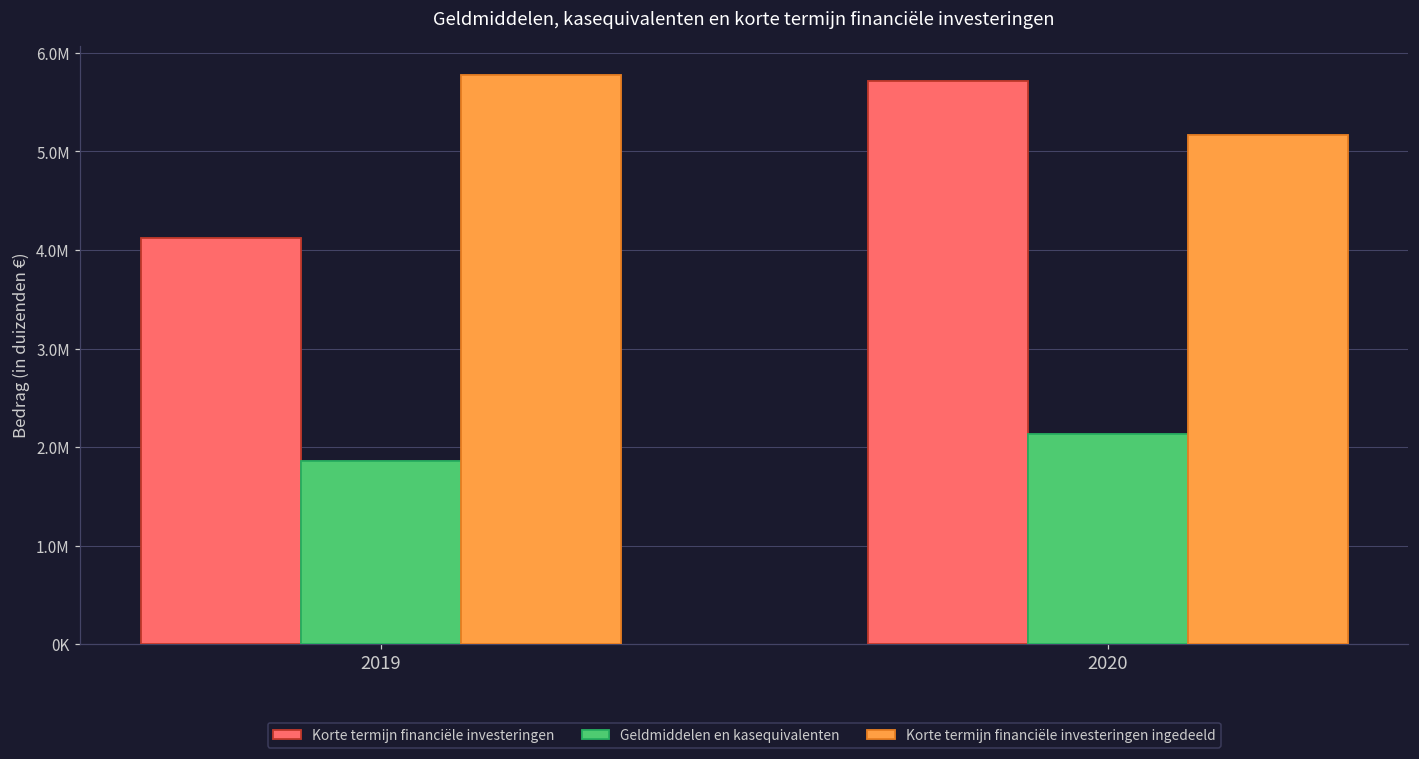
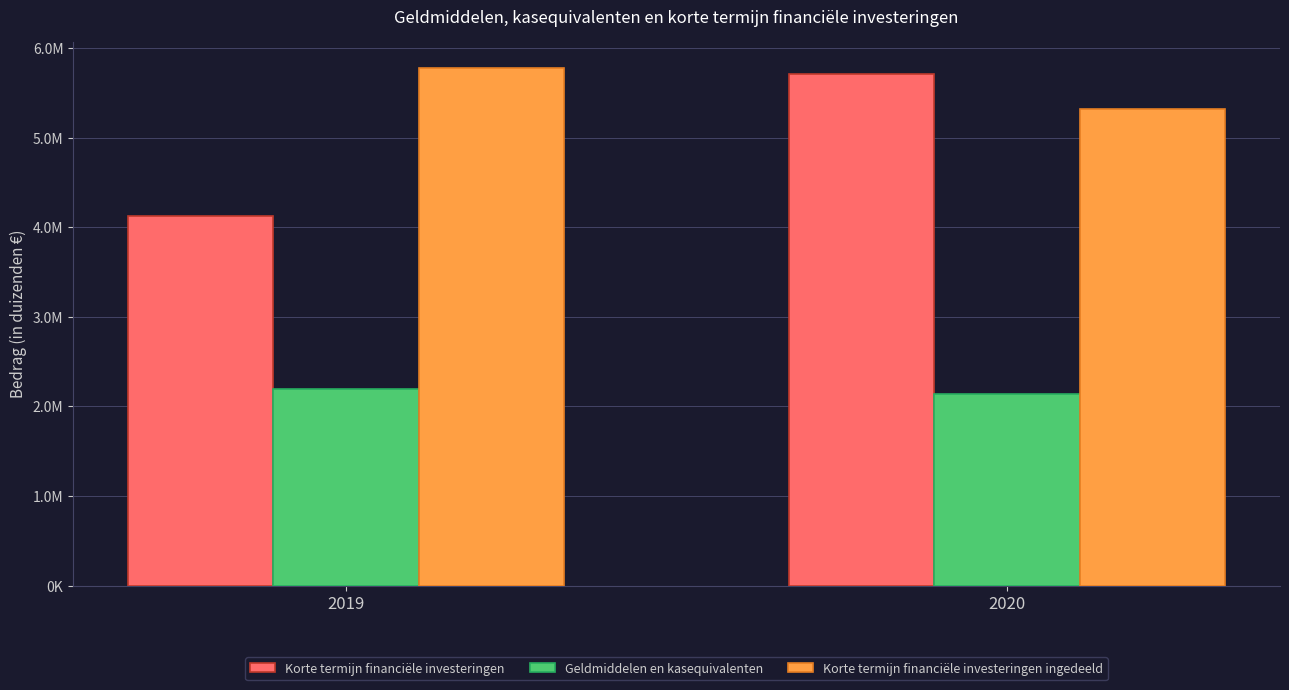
  {
    "Korte termijn financiële investeringen": {
      "2019": 4100000,
      "2020": 5700000
    },
    "Geldmiddelen en kasequivalenten": {
-     "2019": 1900000,
+     "2019": 2200000,
      "2020": 2100000
    },
    "Korte termijn financiële investeringen ingedeeld": {
      "2019": 5800000,
-     "2020": 5200000
+     "2020": 5300000
    }
  }
